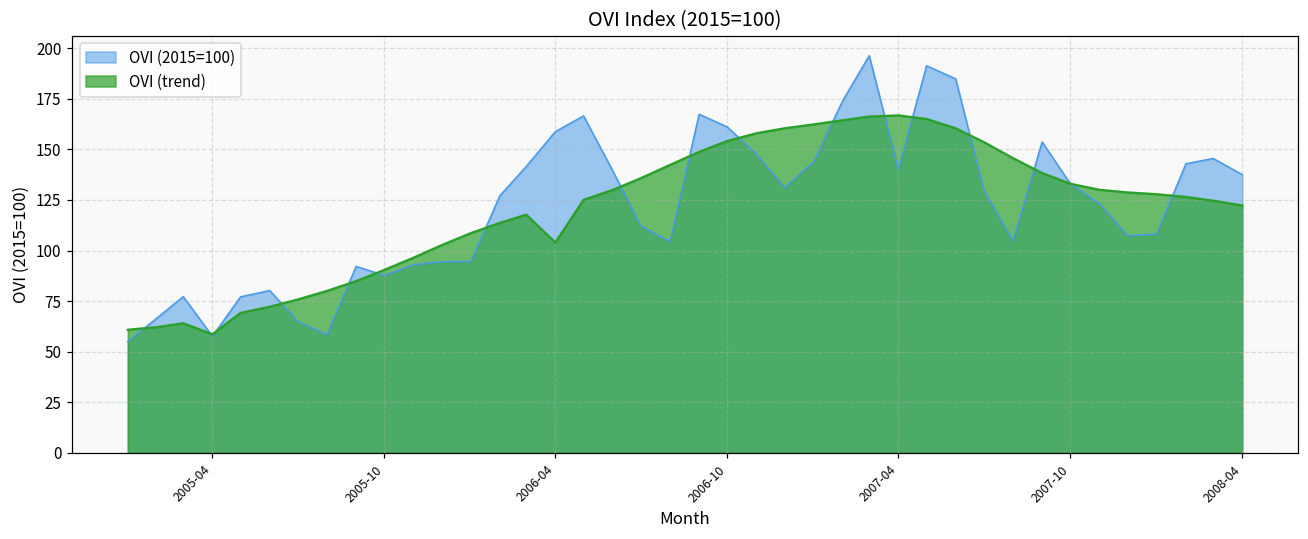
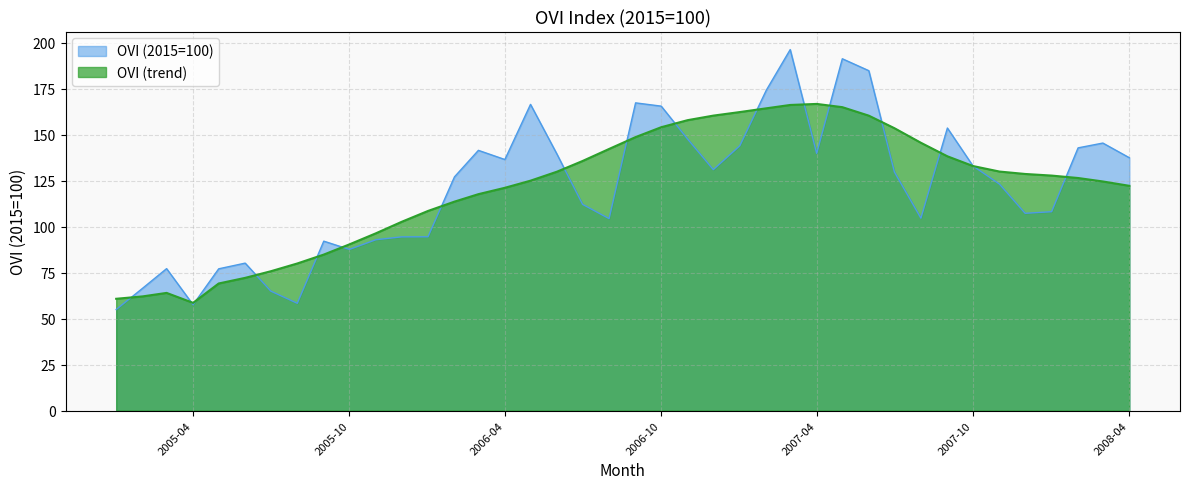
  {
    "OVI (2015=100)": {
      "2005-10": 88,
-     "2006-04": 159,
-     "2006-10": 161,
+     "2006-04": 137,
+     "2006-10": 166,
      "2007-04": 140,
      "2008-04": 138
    },
    "OVI (trend)": {
      "2005-10": 90,
-     "2006-04": 104,
+     "2006-04": 121,
      "2006-10": 154,
      "2007-04": 167,
      "2008-04": 122
    }
  }
